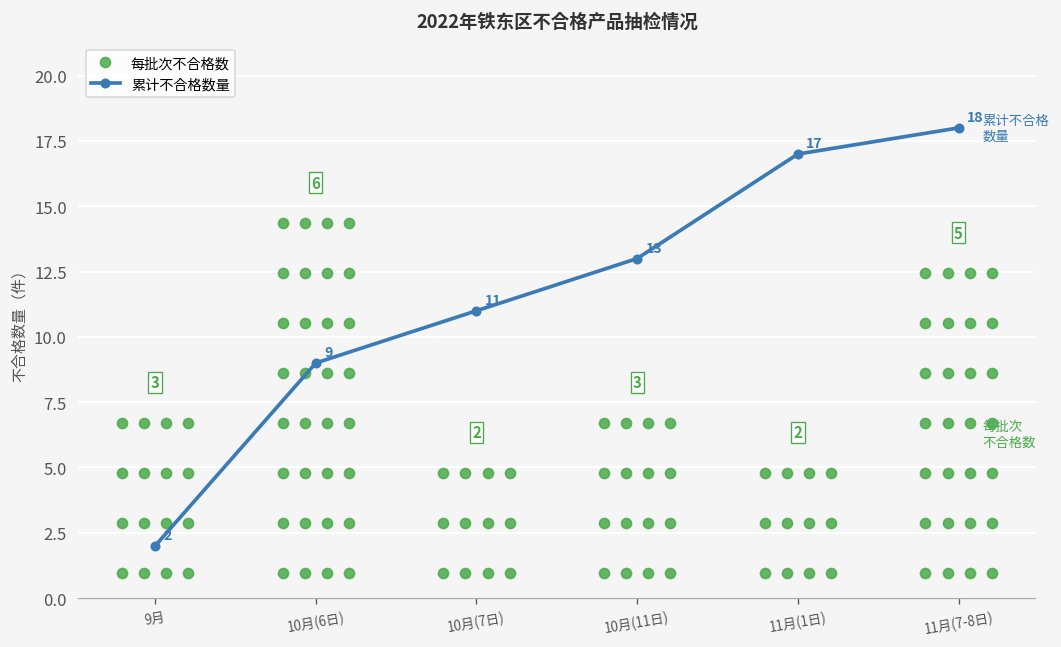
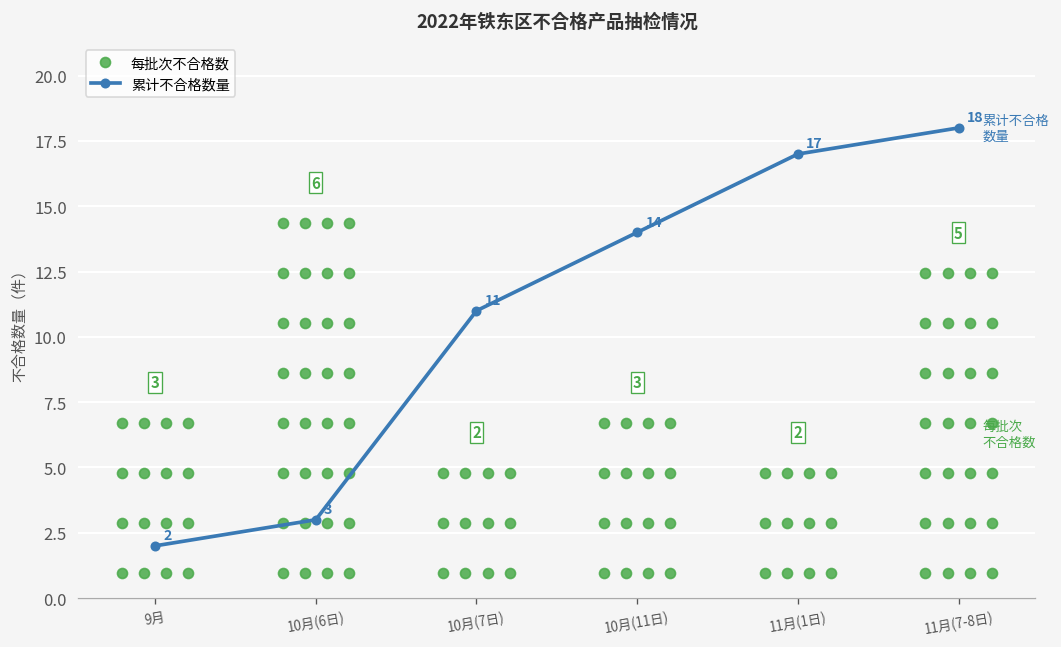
  {
    "累计不合格数量": {
      "9月": 2,
-     "10月(6日)": 9,
+     "10月(6日)": 3,
      "10月(7日)": 11,
-     "10月(11日)": 13,
+     "10月(11日)": 14,
      "11月(1日)": 17,
      "11月(7-8日)": 18
    }
  }
